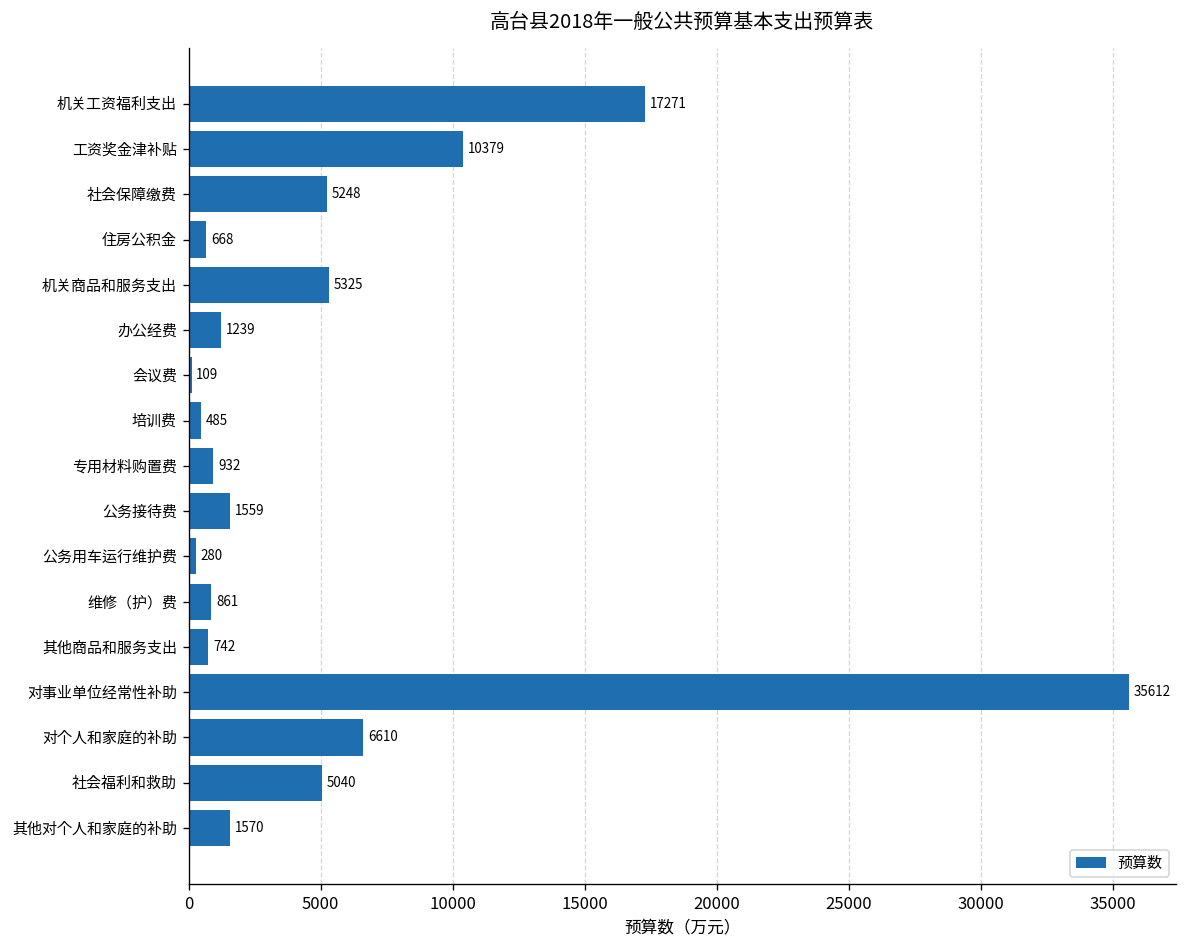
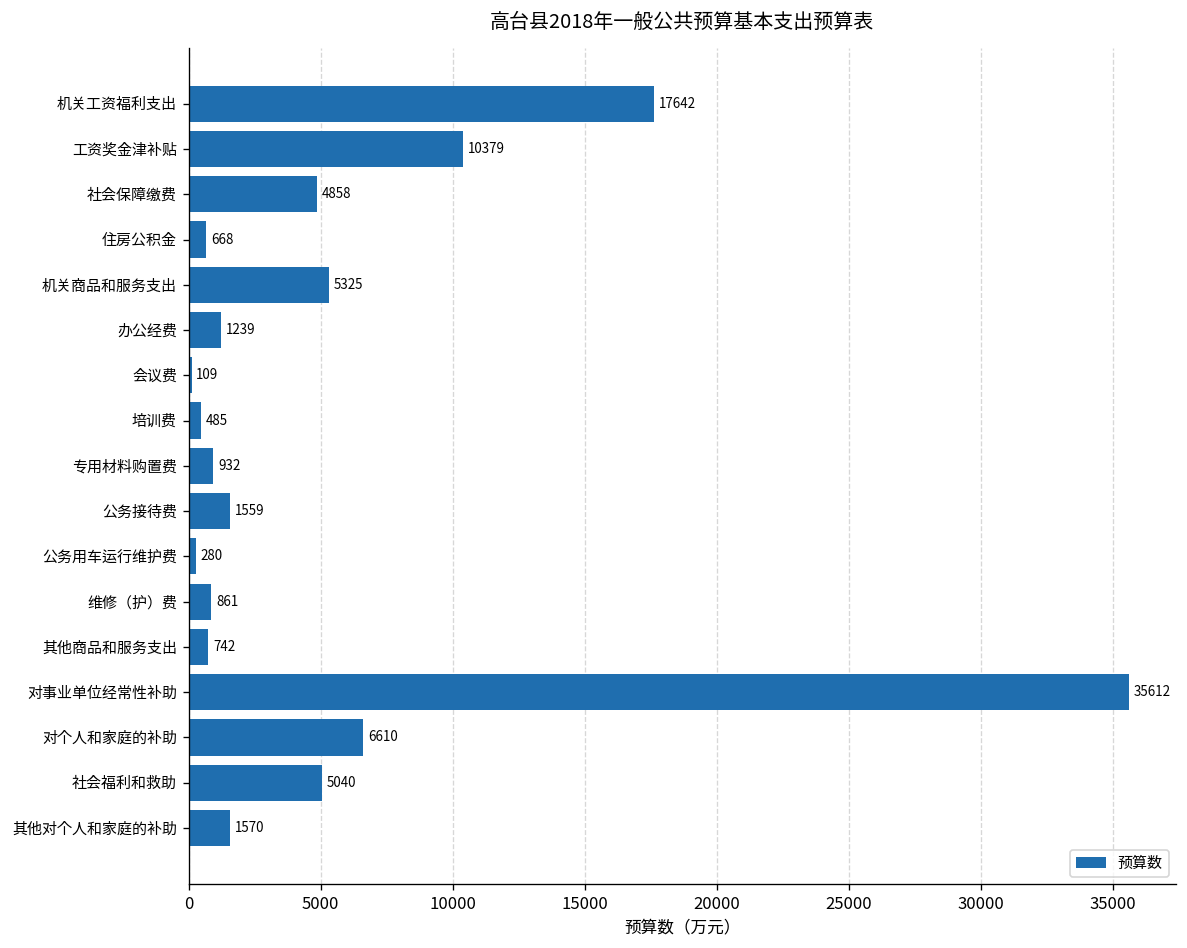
  {
-   "机关工资福利支出": 17271,
+   "机关工资福利支出": 17642,
    "工资奖金津补贴": 10379,
-   "社会保障缴费": 5248,
+   "社会保障缴费": 4858,
    "住房公积金": 668,
    "机关商品和服务支出": 5325,
    "办公经费": 1239,
    "会议费": 109,
    "培训费": 485,
    "专用材料购置费": 932,
    "公务接待费": 1559,
    "公务用车运行维护费": 280,
    "维修（护）费": 861,
    "其他商品和服务支出": 742,
    "对事业单位经常性补助": 35612,
    "对个人和家庭的补助": 6610,
    "社会福利和救助": 5040,
    "其他对个人和家庭的补助": 1570
  }
